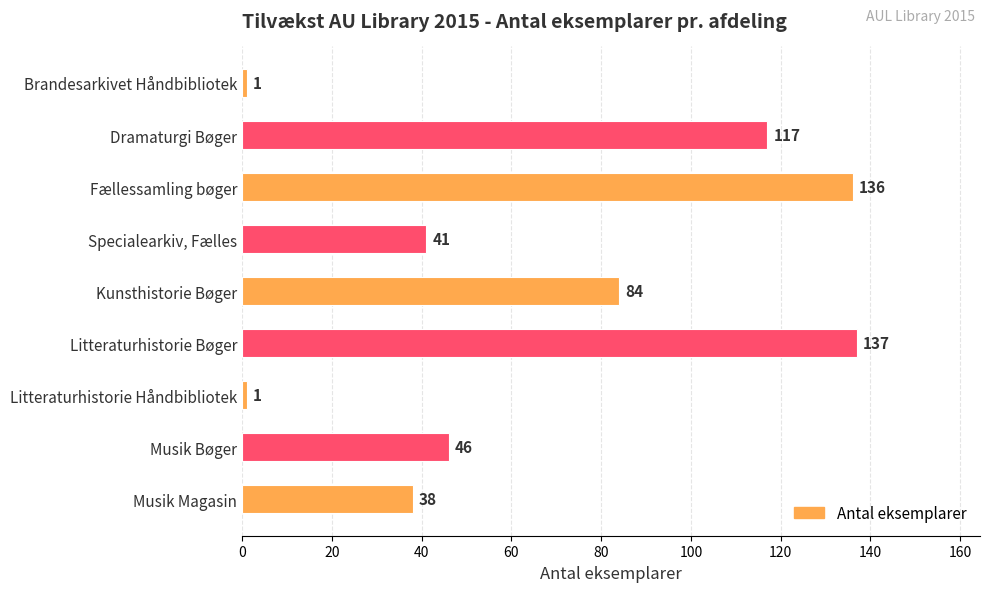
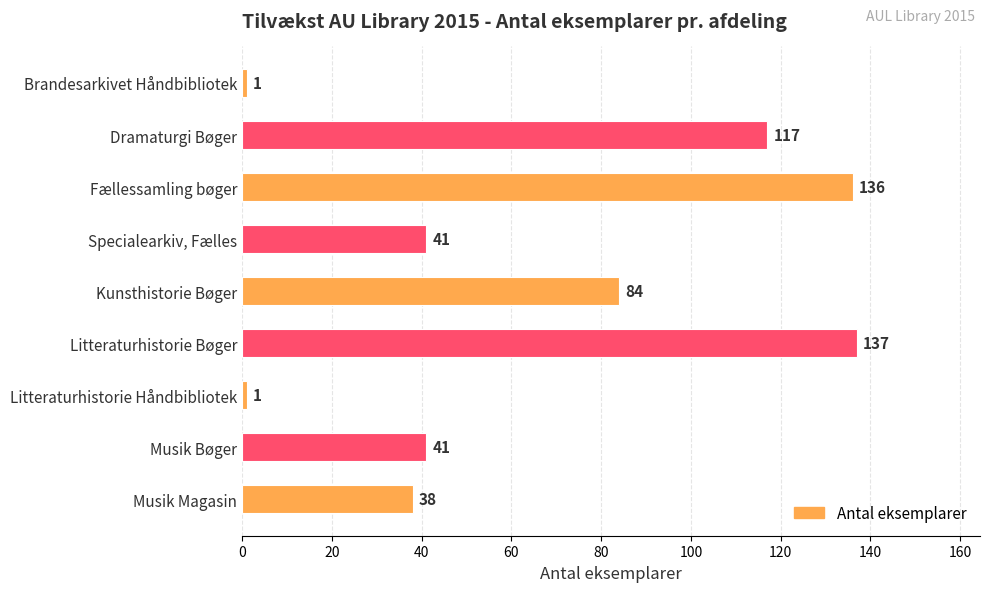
  {
    "Brandesarkivet Håndbibliotek": 1,
    "Dramaturgi Bøger": 117,
    "Fællessamling bøger": 136,
    "Specialearkiv, Fælles": 41,
    "Kunsthistorie Bøger": 84,
    "Litteraturhistorie Bøger": 137,
    "Litteraturhistorie Håndbibliotek": 1,
-   "Musik Bøger": 46,
+   "Musik Bøger": 41,
    "Musik Magasin": 38
  }
